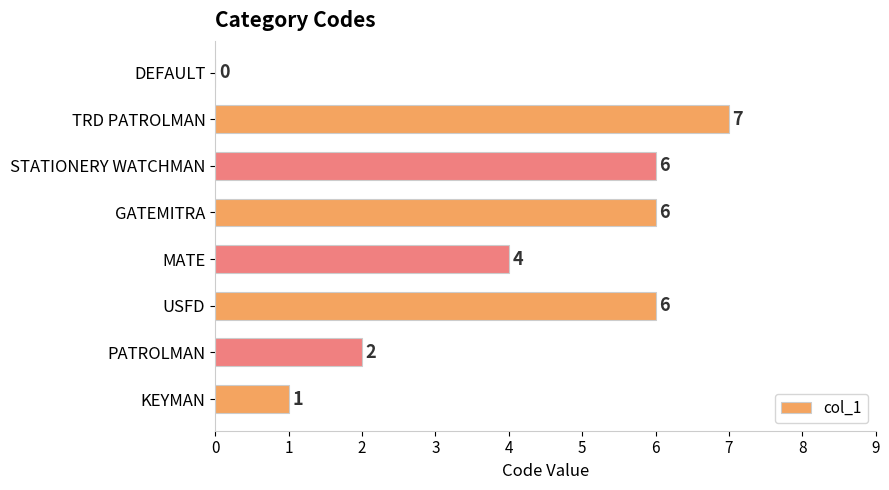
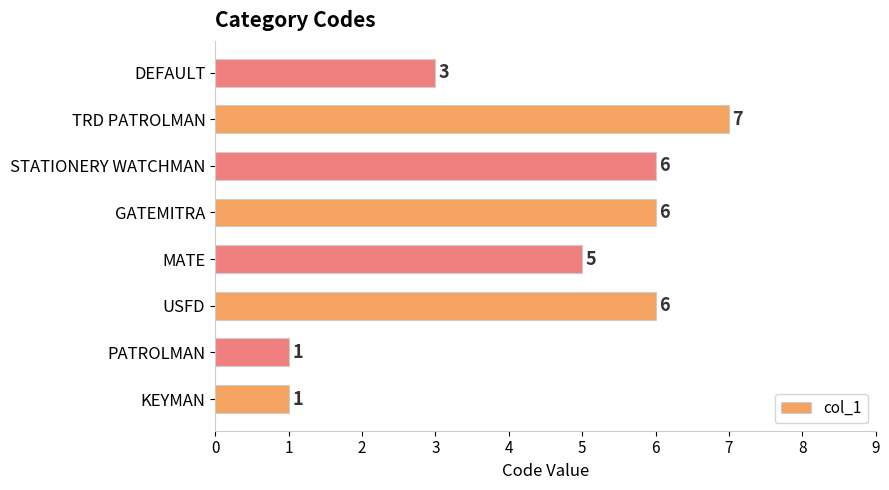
  {
-   "DEFAULT": 0,
+   "DEFAULT": 3,
    "TRD PATROLMAN": 7,
    "STATIONERY WATCHMAN": 6,
    "GATEMITRA": 6,
-   "MATE": 4,
+   "MATE": 5,
    "USFD": 6,
-   "PATROLMAN": 2,
+   "PATROLMAN": 1,
    "KEYMAN": 1
  }
